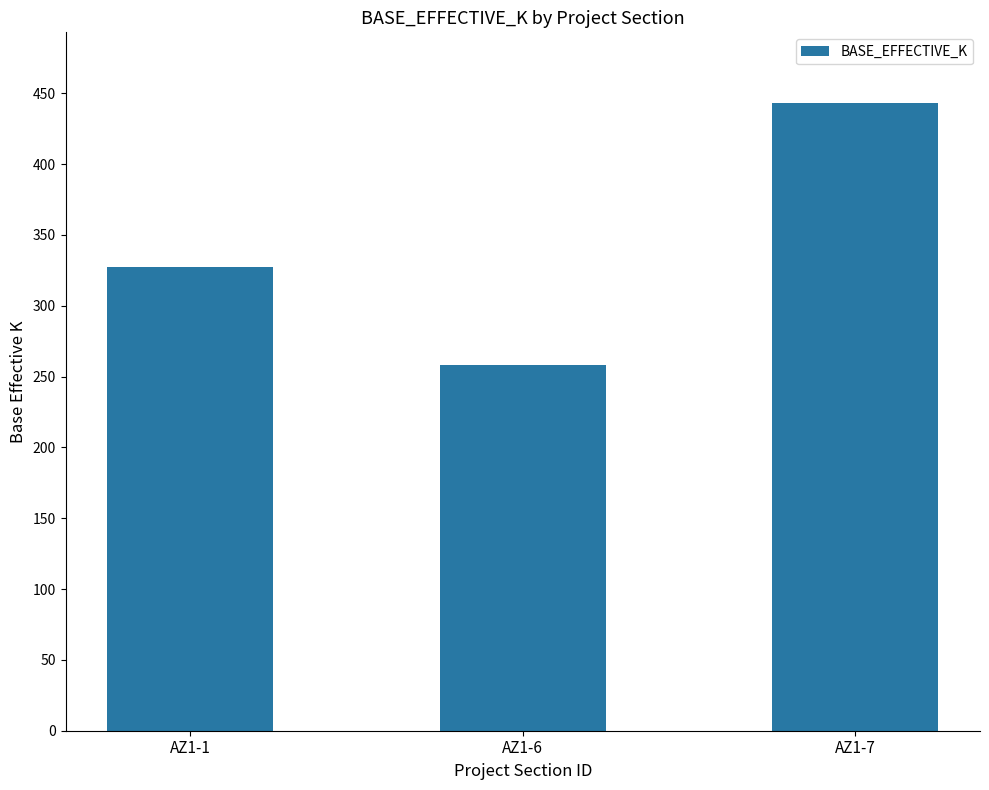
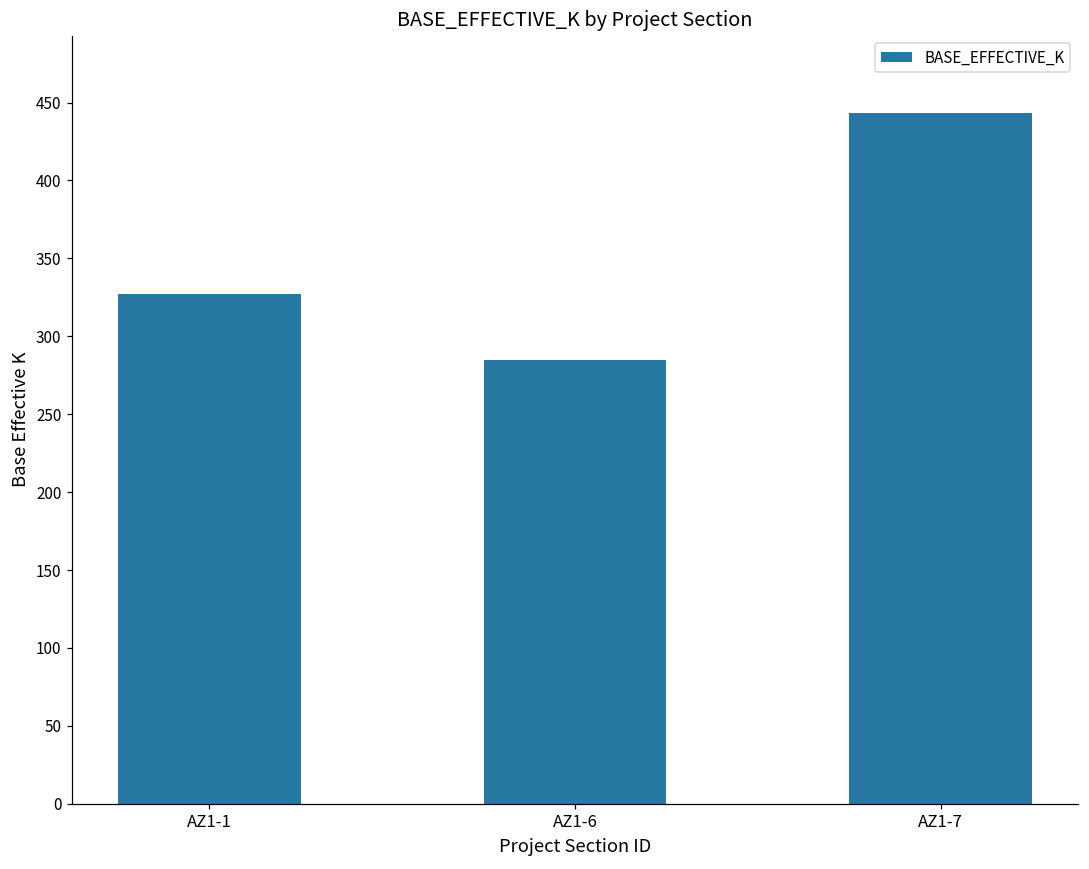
  {
    "AZ1-1": 327,
-   "AZ1-6": 258,
+   "AZ1-6": 285,
    "AZ1-7": 443
  }
